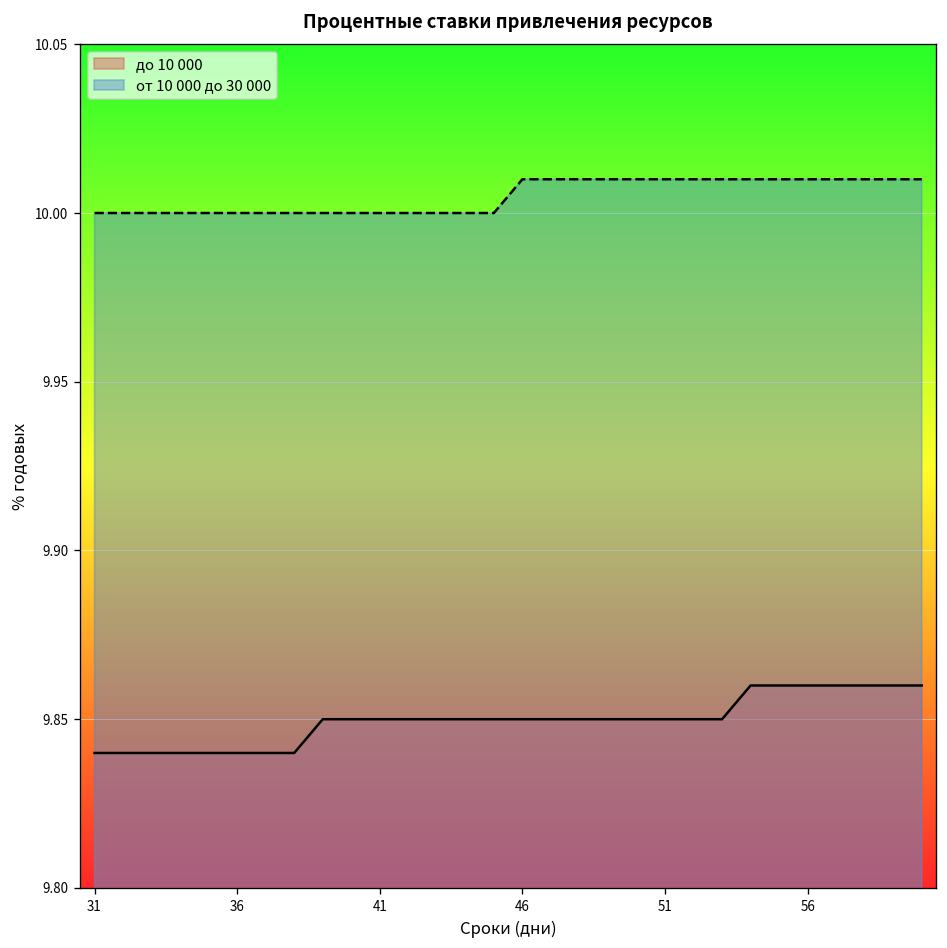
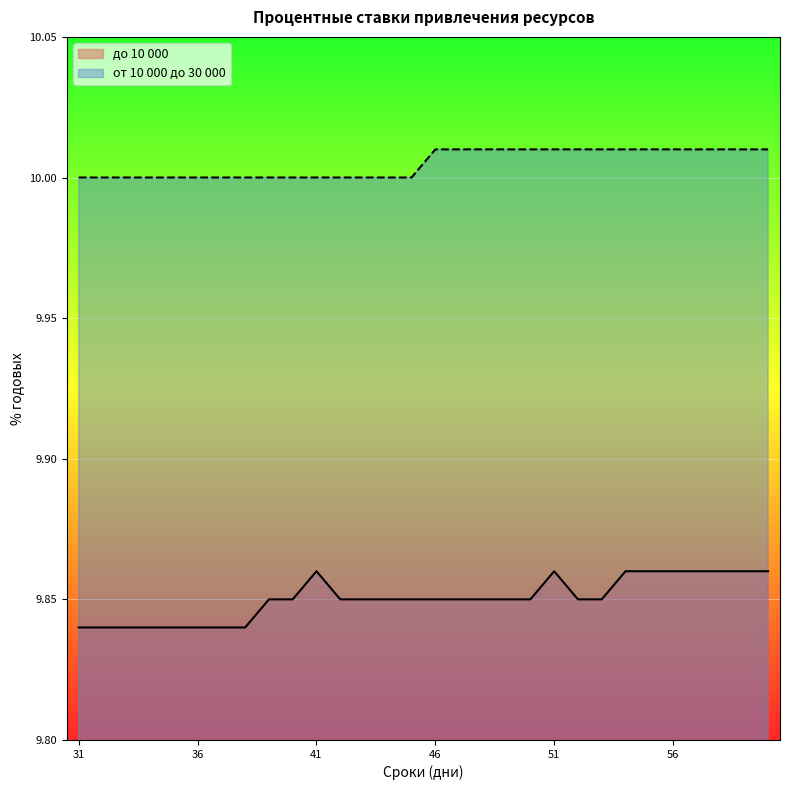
  {
    "до 10 000": {
      "31": 9.84,
      "36": 9.84,
-     "41": 9.85,
+     "41": 9.86,
      "46": 9.85,
-     "51": 9.85,
+     "51": 9.86,
      "56": 9.86
    },
    "от 10 000 до 30 000": {
      "31": 10.00,
      "36": 10.00,
      "41": 10.00,
      "46": 10.01,
      "51": 10.01,
      "56": 10.01
    }
  }
